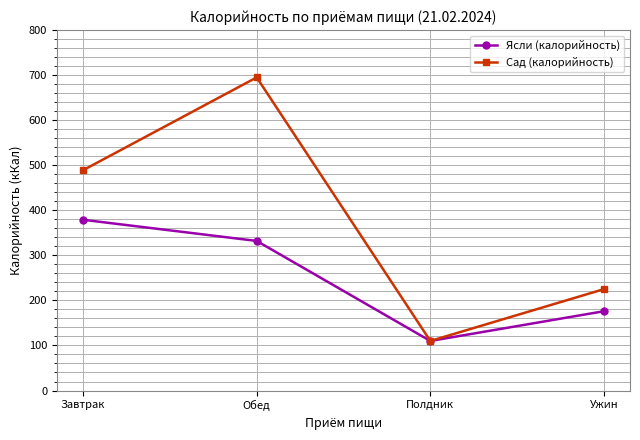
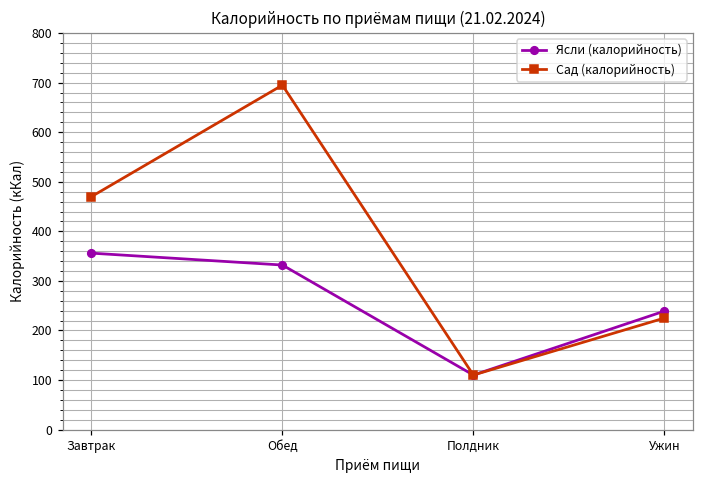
  {
    "Ясли (калорийность)": {
-     "Завтрак": 380,
+     "Завтрак": 360,
      "Обед": 330,
-     "Ужин": 180
+     "Ужин": 240
    },
    "Сад (калорийность)": {
-     "Завтрак": 490,
+     "Завтрак": 470,
      "Обед": 700,
      "Ужин": 230
    }
  }
